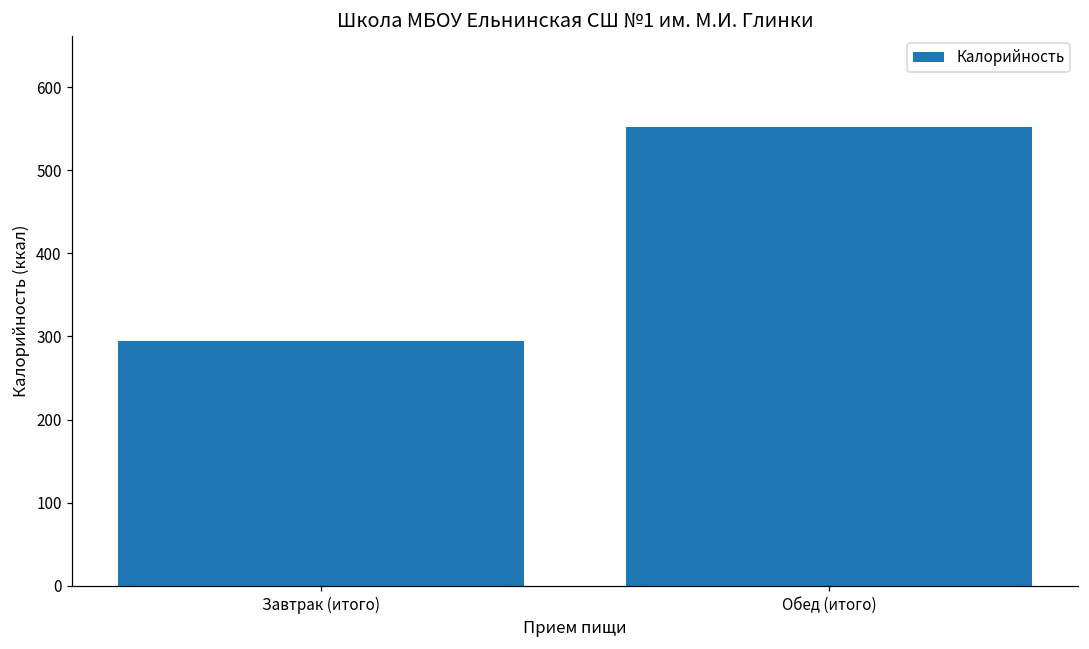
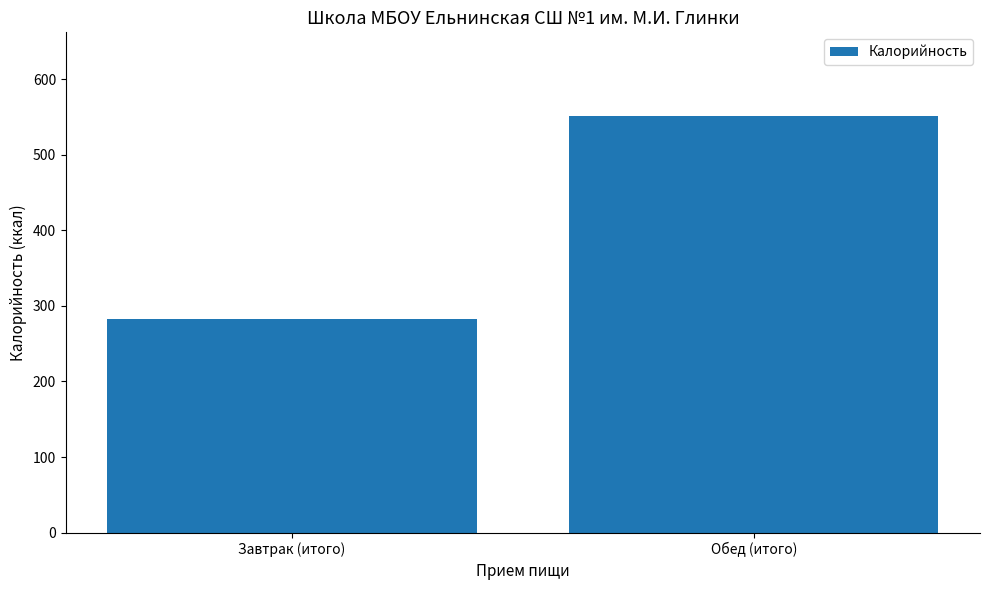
  {
-   "Завтрак (итого)": 290,
+   "Завтрак (итого)": 280,
    "Обед (итого)": 550
  }
